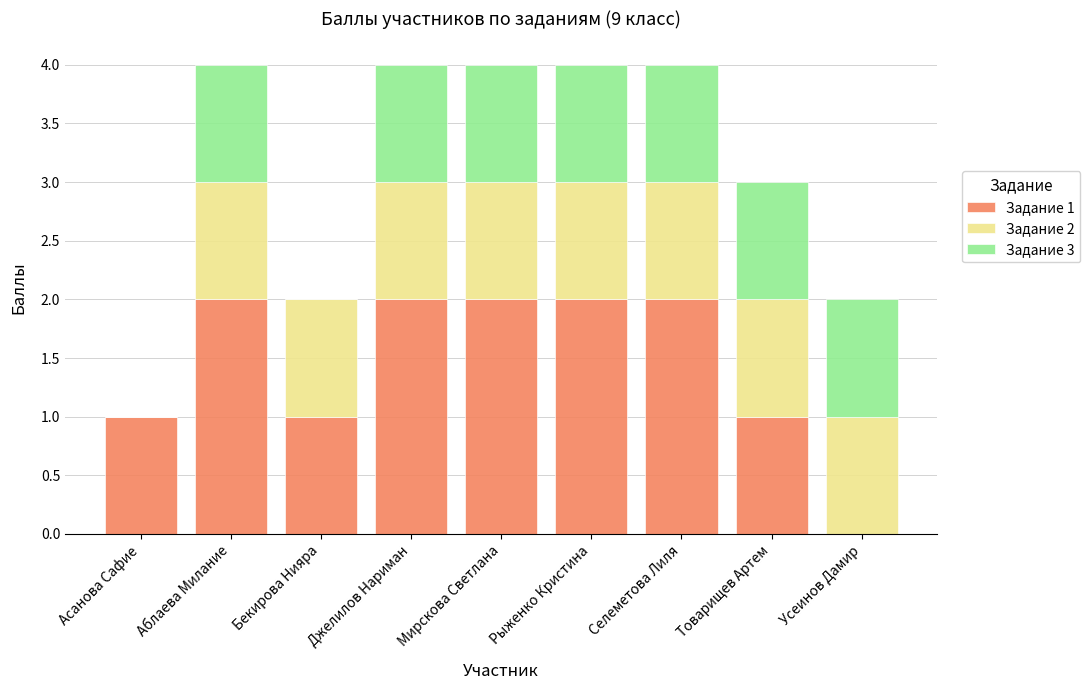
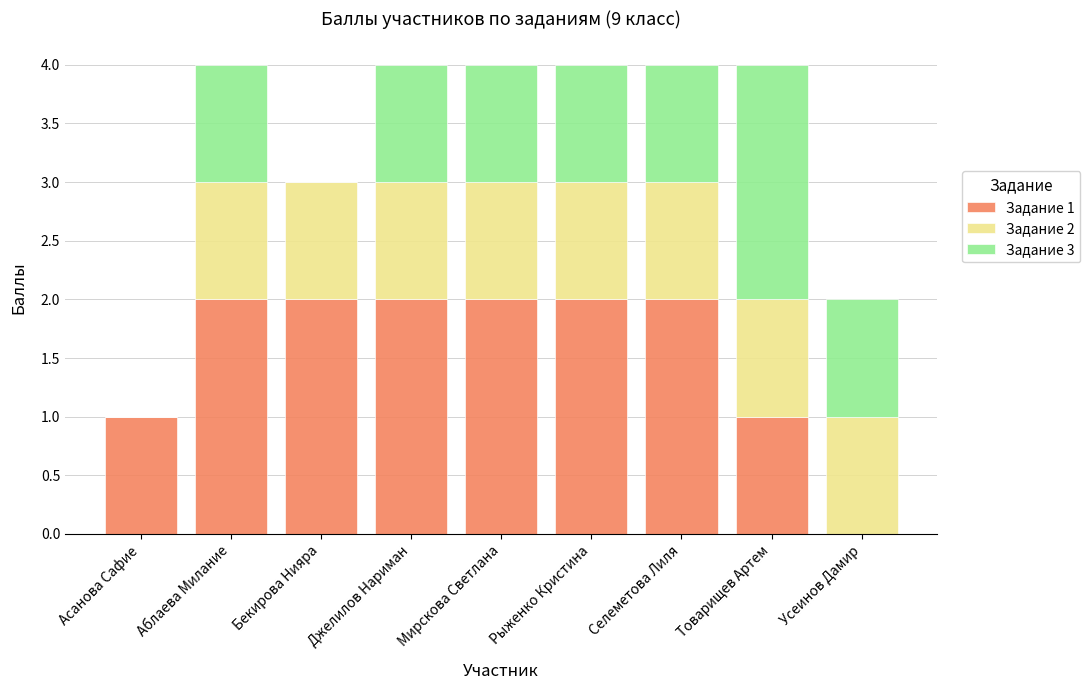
  {
    "Задание 1": {
      "Асанова Сафие": 1,
      "Аблаева Милание": 2,
-     "Бекирова Нияра": 1,
+     "Бекирова Нияра": 2,
      "Джелилов Нариман": 2,
      "Мирскова Светлана": 2,
      "Рыженко Кристина": 2,
      "Селеметова Лиля": 2,
      "Товарищев Артем": 1,
      "Усеинов Дамир": 0
    },
    "Задание 2": {
      "Асанова Сафие": 0,
      "Аблаева Милание": 1,
      "Бекирова Нияра": 1,
      "Джелилов Нариман": 1,
      "Мирскова Светлана": 1,
      "Рыженко Кристина": 1,
      "Селеметова Лиля": 1,
      "Товарищев Артем": 1,
      "Усеинов Дамир": 1
    },
    "Задание 3": {
      "Асанова Сафие": 0,
      "Аблаева Милание": 1,
      "Бекирова Нияра": 0,
      "Джелилов Нариман": 1,
      "Мирскова Светлана": 1,
      "Рыженко Кристина": 1,
      "Селеметова Лиля": 1,
-     "Товарищев Артем": 1,
+     "Товарищев Артем": 2,
      "Усеинов Дамир": 1
    }
  }
